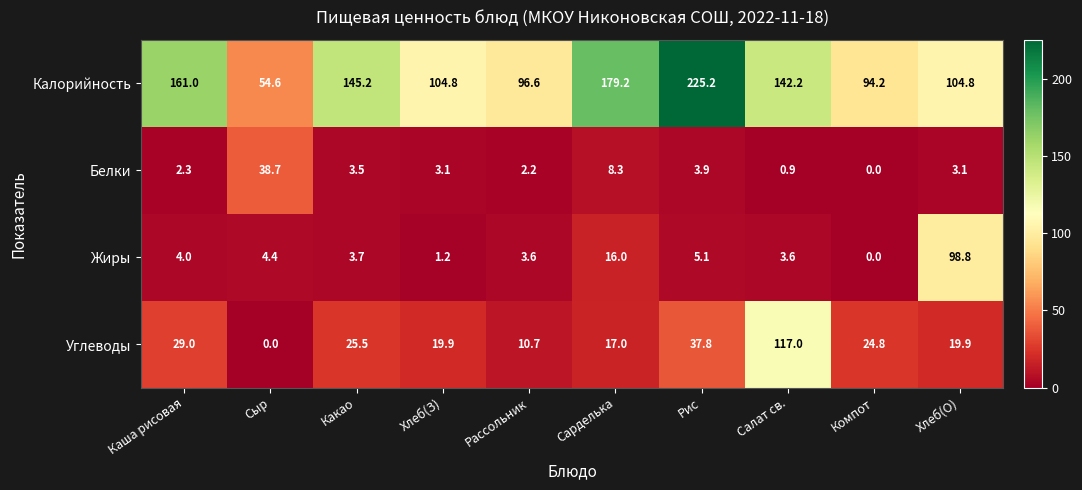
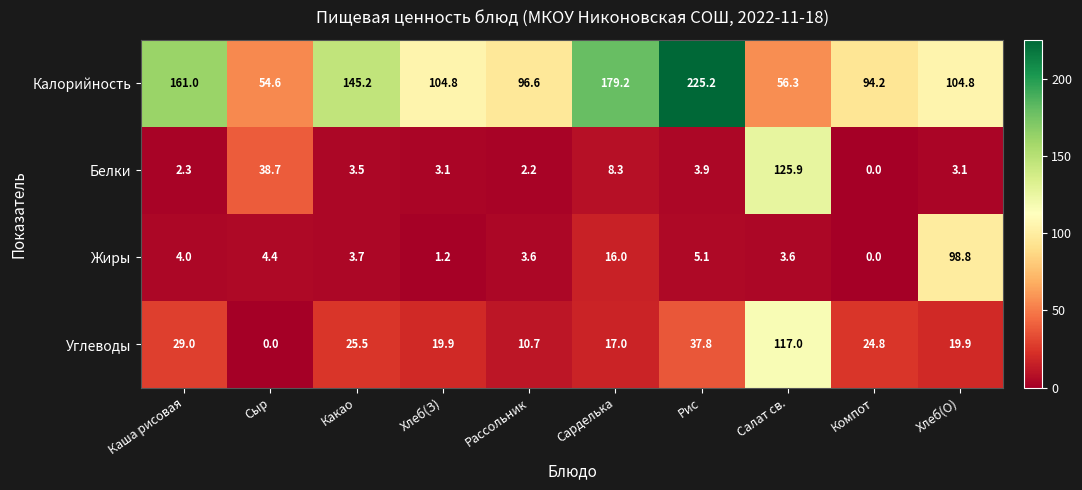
  {
    "Калорийность": {
      "Каша рисовая": 161.0,
      "Сыр": 54.6,
      "Какао": 145.2,
      "Хлеб(З)": 104.8,
      "Рассольник": 96.6,
      "Сарделька": 179.2,
      "Рис": 225.2,
-     "Салат св.": 142.2,
+     "Салат св.": 56.3,
      "Компот": 94.2,
      "Хлеб(О)": 104.8
    },
    "Белки": {
      "Каша рисовая": 2.3,
      "Сыр": 38.7,
      "Какао": 3.5,
      "Хлеб(З)": 3.1,
      "Рассольник": 2.2,
      "Сарделька": 8.3,
      "Рис": 3.9,
-     "Салат св.": 0.9,
+     "Салат св.": 125.9,
      "Компот": 0.0,
      "Хлеб(О)": 3.1
    },
    "Жиры": {
      "Каша рисовая": 4.0,
      "Сыр": 4.4,
      "Какао": 3.7,
      "Хлеб(З)": 1.2,
      "Рассольник": 3.6,
      "Сарделька": 16.0,
      "Рис": 5.1,
      "Салат св.": 3.6,
      "Компот": 0.0,
      "Хлеб(О)": 98.8
    },
    "Углеводы": {
      "Каша рисовая": 29.0,
      "Сыр": 0.0,
      "Какао": 25.5,
      "Хлеб(З)": 19.9,
      "Рассольник": 10.7,
      "Сарделька": 17.0,
      "Рис": 37.8,
      "Салат св.": 117.0,
      "Компот": 24.8,
      "Хлеб(О)": 19.9
    }
  }
